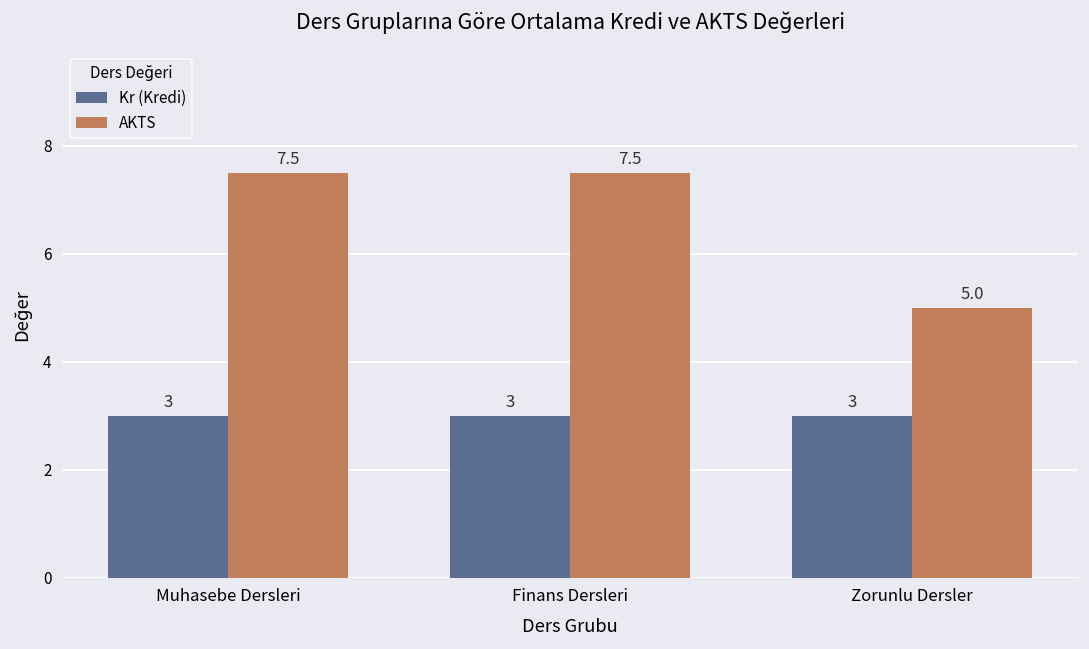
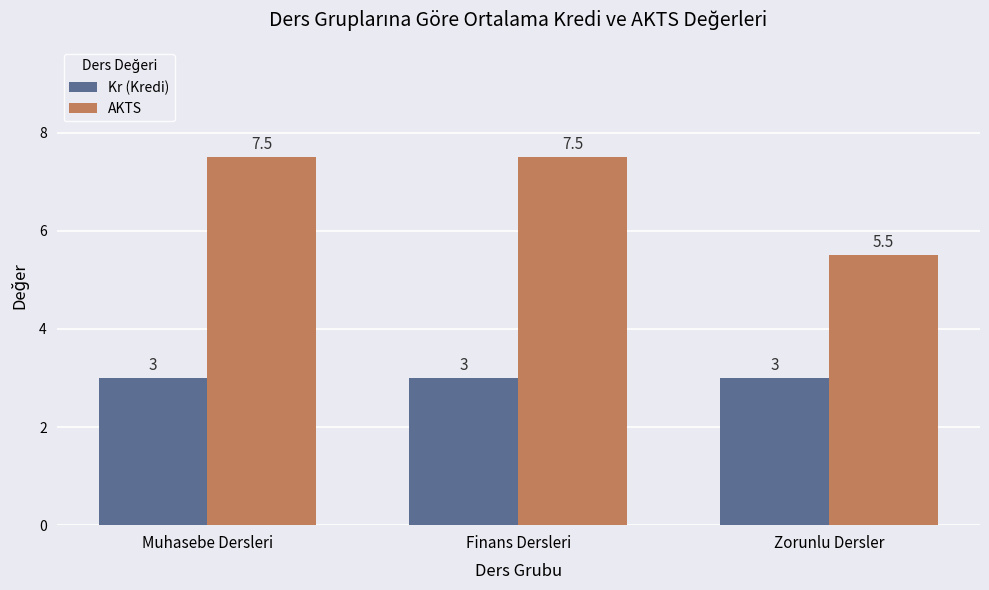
  {
    "Kr (Kredi)": {
      "Muhasebe Dersleri": 3,
      "Finans Dersleri": 3,
      "Zorunlu Dersler": 3
    },
    "AKTS": {
      "Muhasebe Dersleri": 7.5,
      "Finans Dersleri": 7.5,
-     "Zorunlu Dersler": 5.0
+     "Zorunlu Dersler": 5.5
    }
  }
